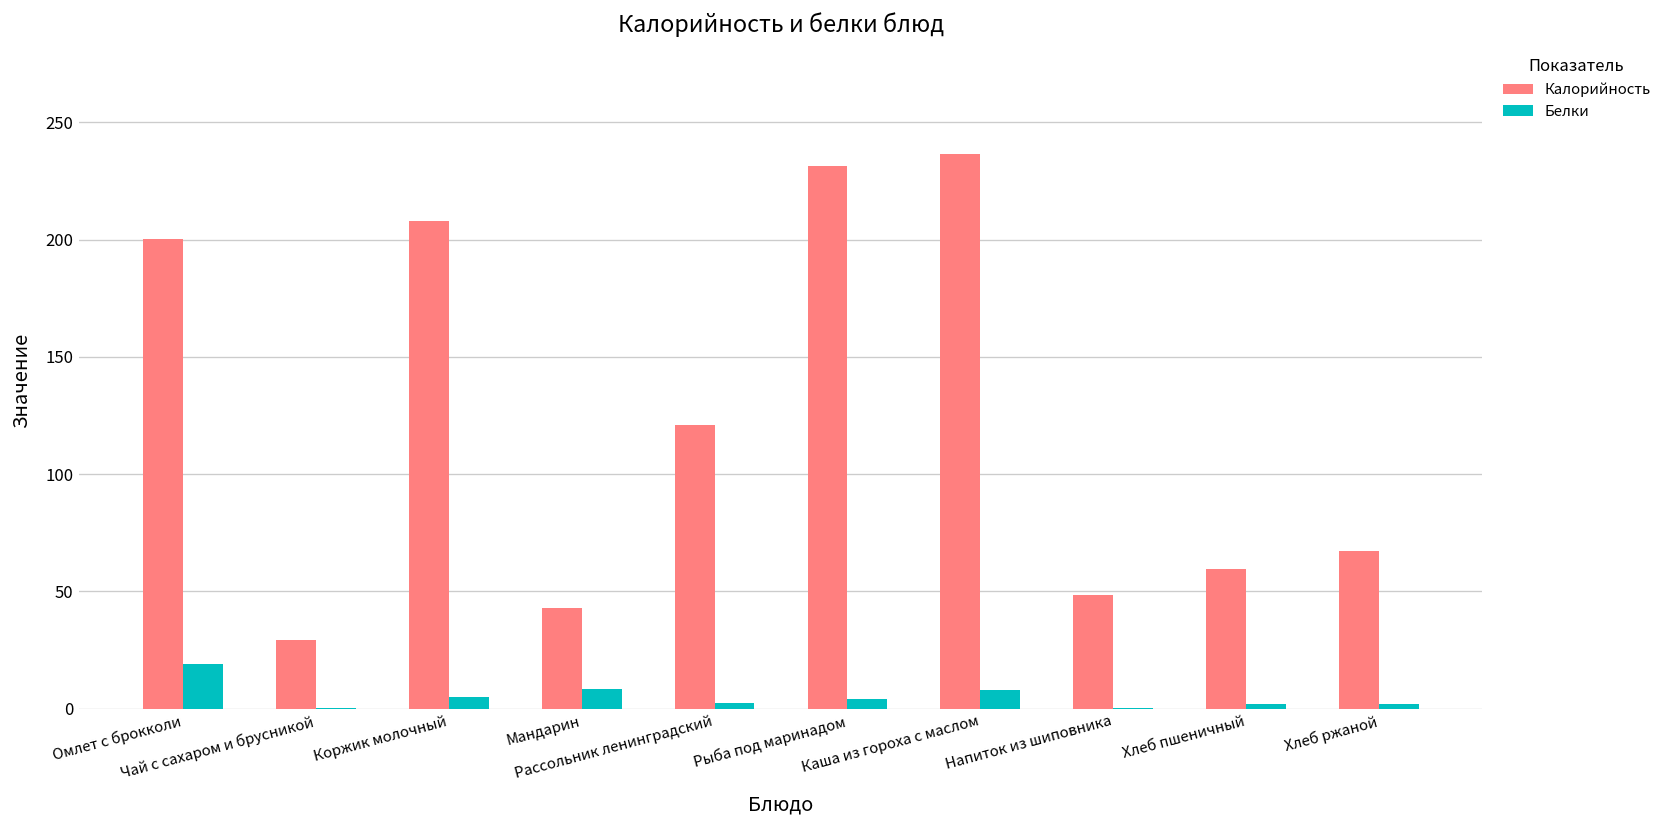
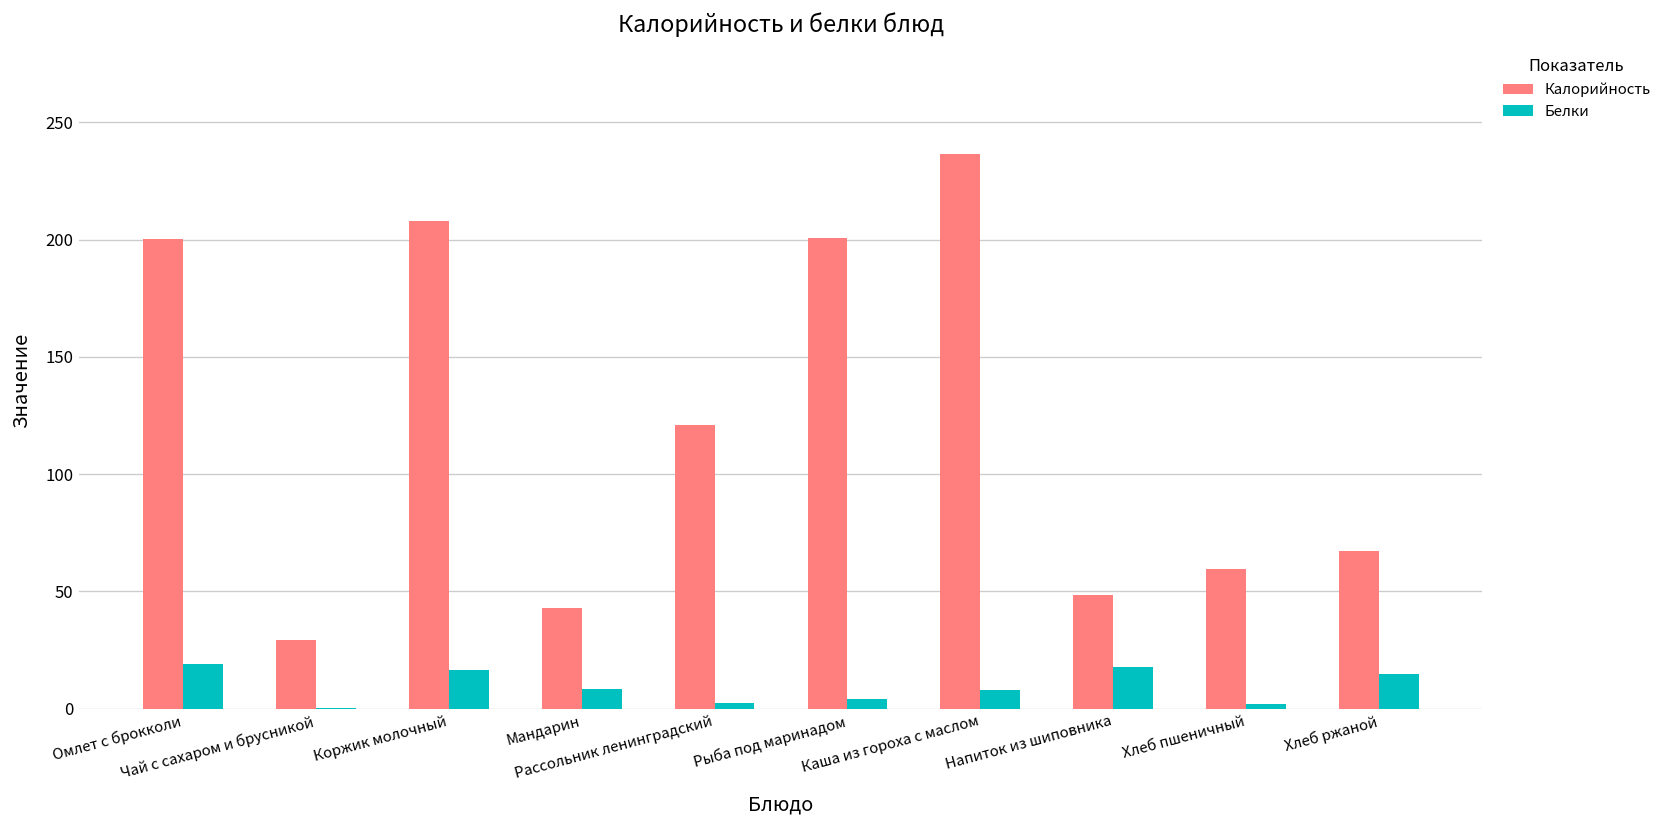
  {
    "Калорийность": {
      "Омлет с брокколи": 200,
      "Чай с сахаром и брусникой": 29,
      "Коржик молочный": 208,
      "Мандарин": 43,
      "Рассольник ленинградский": 121,
-     "Рыба под маринадом": 231,
+     "Рыба под маринадом": 201,
      "Каша из гороха с маслом": 236,
      "Напиток из шиповника": 48,
      "Хлеб пшеничный": 60,
      "Хлеб ржаной": 67
    },
    "Белки": {
      "Омлет с брокколи": 19,
-     "Коржик молочный": 5,
+     "Коржик молочный": 17,
      "Мандарин": 8,
      "Рассольник ленинградский": 2,
      "Рыба под маринадом": 4,
      "Каша из гороха с маслом": 8,
-     "Напиток из шиповника": 0,
+     "Напиток из шиповника": 18,
      "Хлеб пшеничный": 2,
-     "Хлеб ржаной": 2
+     "Хлеб ржаной": 15
    }
  }
